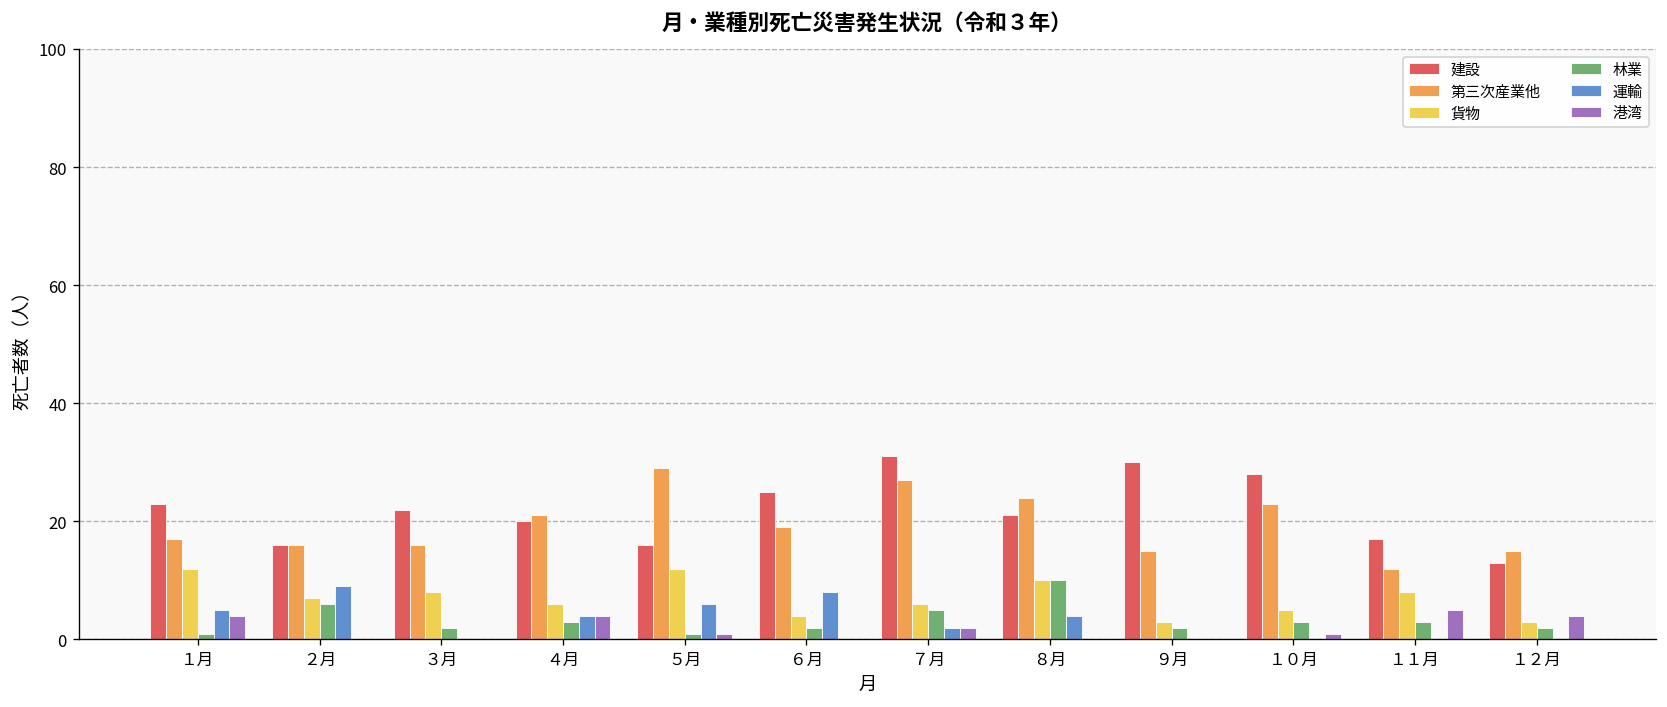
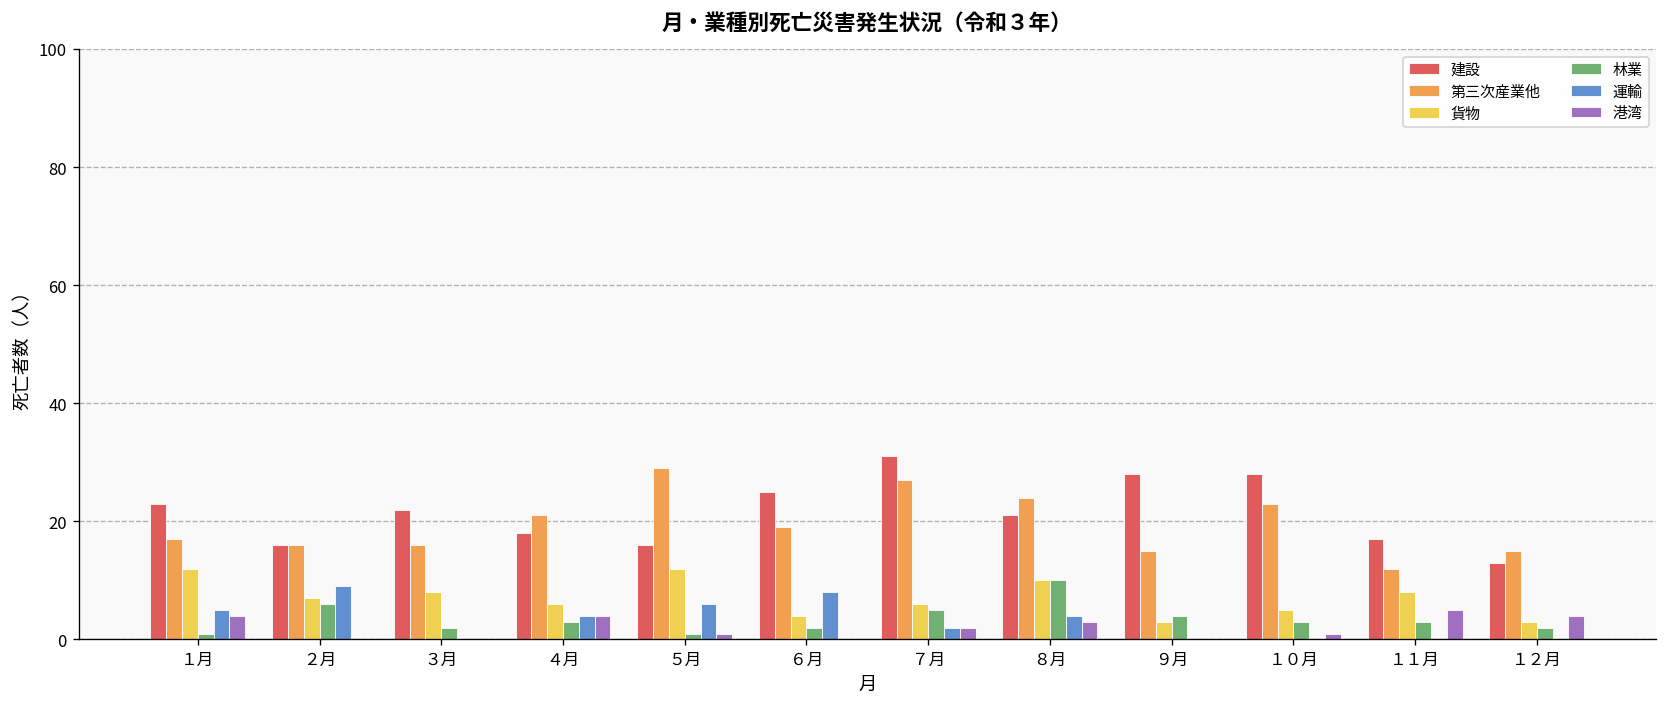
  {
    "建設": {
      "１月": 23,
      "２月": 16,
      "３月": 22,
-     "４月": 20,
+     "４月": 18,
      "５月": 16,
      "６月": 25,
      "７月": 31,
      "８月": 21,
-     "９月": 30,
+     "９月": 28,
      "１０月": 28,
      "１１月": 17,
      "１２月": 13
    },
    "林業": {
      "１月": 1,
      "２月": 6,
      "３月": 2,
      "４月": 3,
      "５月": 1,
      "６月": 2,
      "７月": 5,
      "８月": 10,
-     "９月": 2,
+     "９月": 4,
      "１０月": 3,
      "１１月": 3,
      "１２月": 2
    },
    "運輸": {
      "１月": 5,
      "２月": 9,
      "３月": 0,
      "４月": 4,
      "５月": 6,
      "６月": 8,
      "７月": 2,
      "８月": 4,
      "９月": 0,
      "１０月": 0,
      "１１月": 0,
      "１２月": 0
    },
    "港湾": {
      "１月": 4,
      "２月": 0,
      "３月": 0,
      "４月": 4,
      "５月": 1,
      "６月": 0,
      "７月": 2,
-     "８月": 0,
+     "８月": 3,
      "９月": 0,
      "１０月": 1,
      "１１月": 5,
      "１２月": 4
    }
  }
